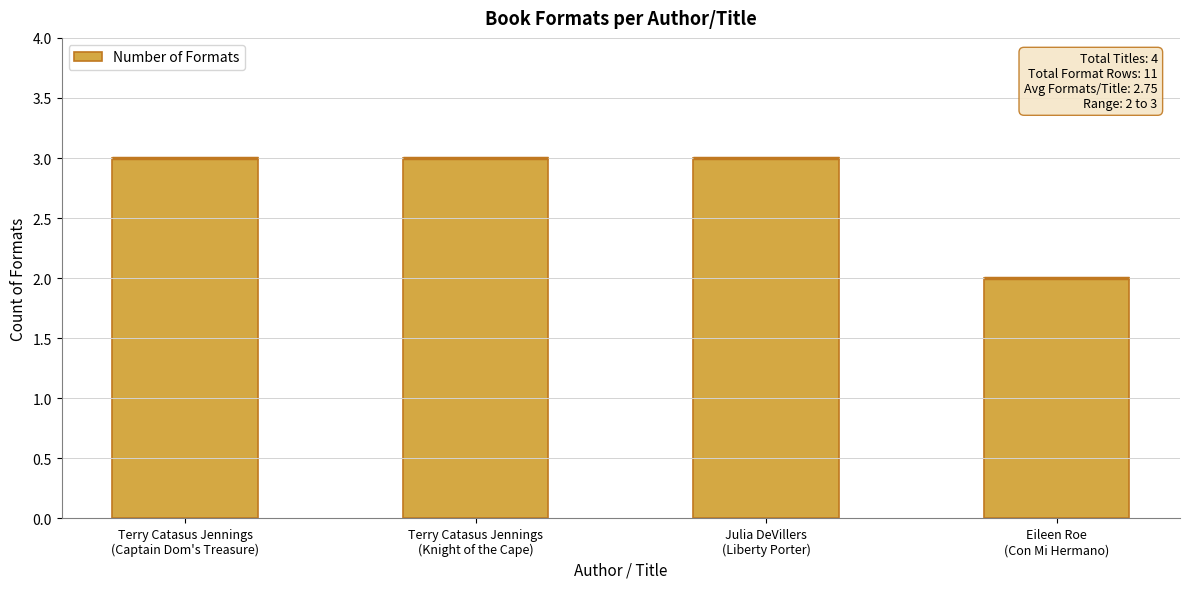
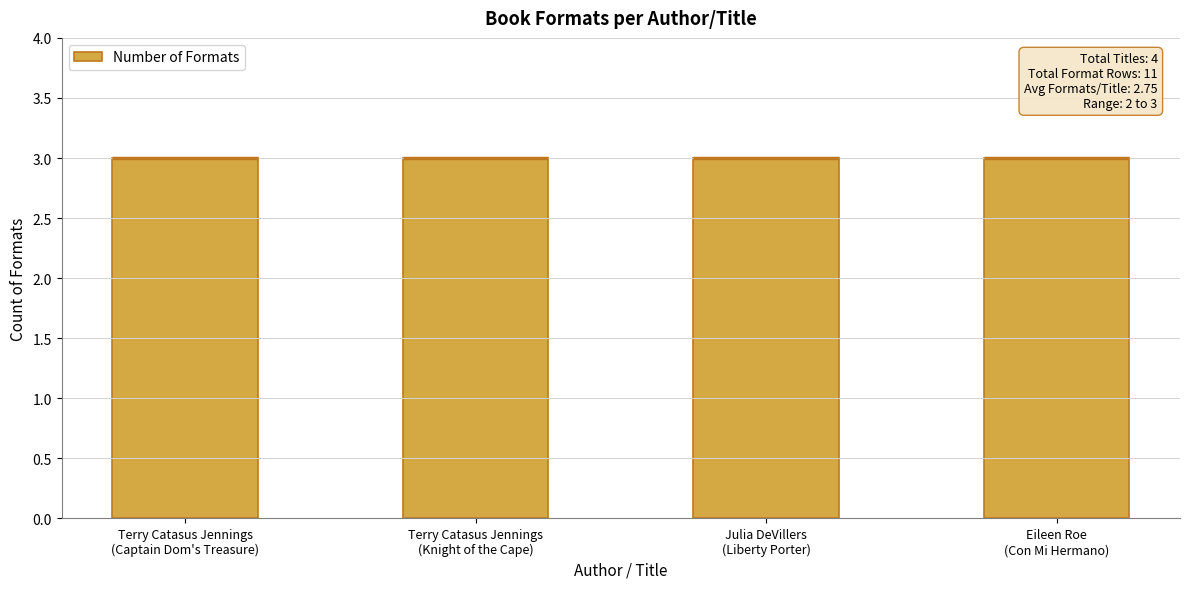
  {
    "Terry Catasus Jennings (Captain Dom's Treasure)": 3,
    "Terry Catasus Jennings (Knight of the Cape)": 3,
    "Julia DeVillers (Liberty Porter)": 3,
-   "Eileen Roe (Con Mi Hermano)": 2
+   "Eileen Roe (Con Mi Hermano)": 3
  }
